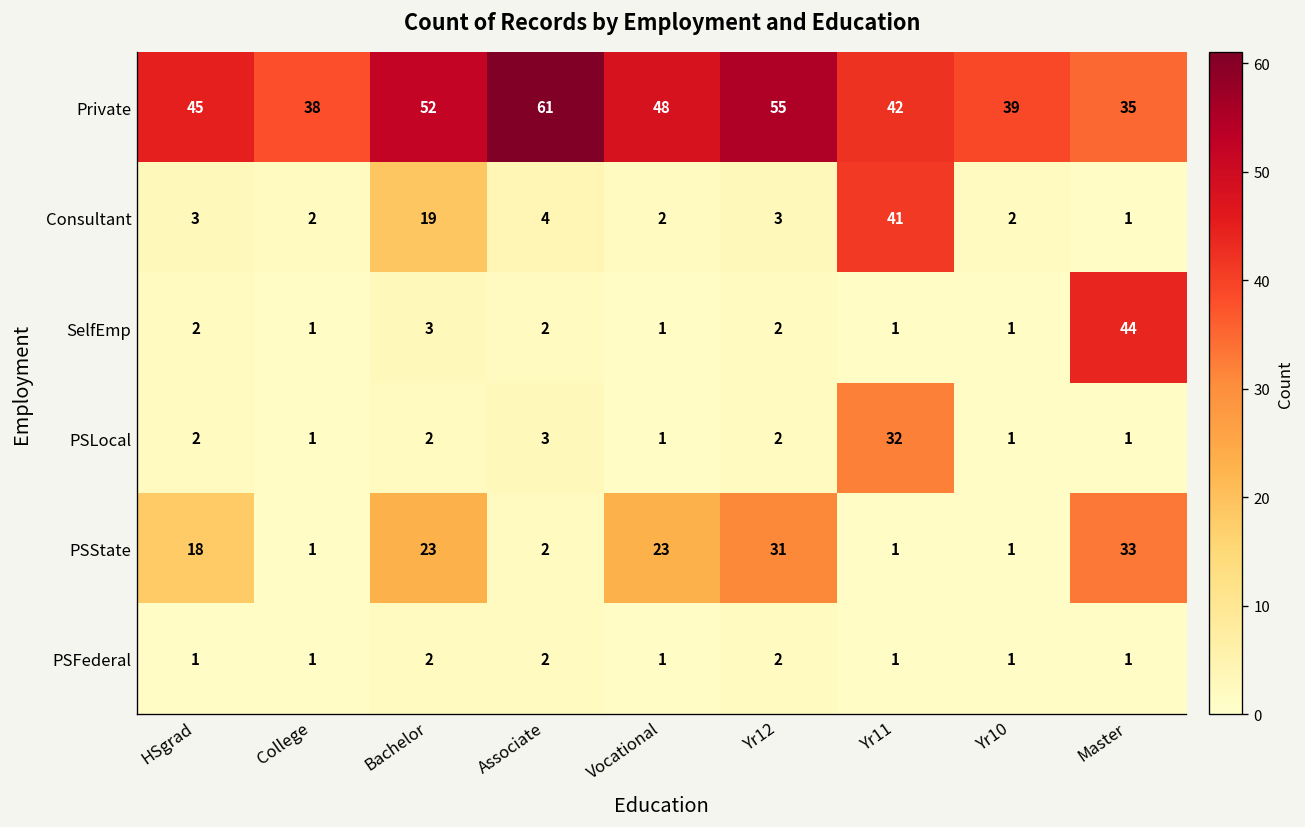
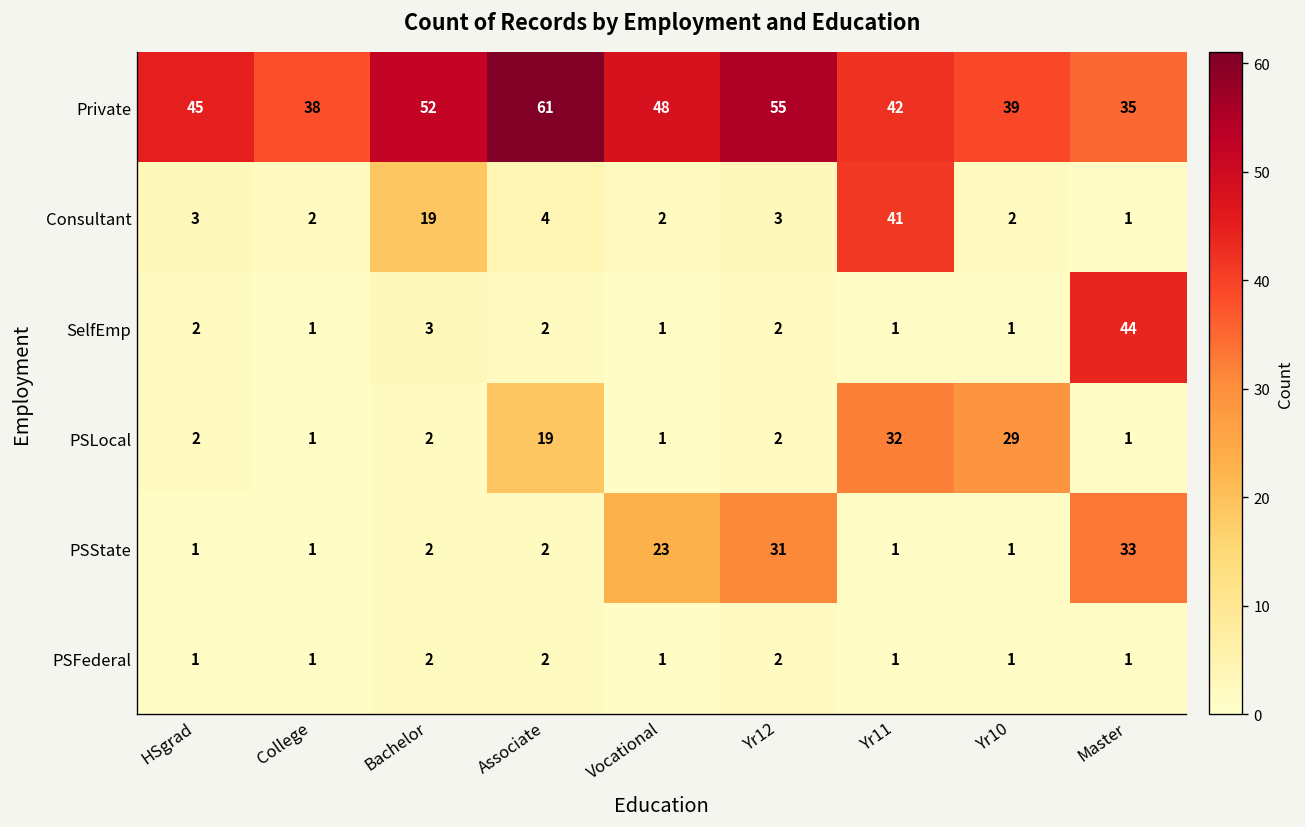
  {
    "Private": {
      "HSgrad": 45,
      "College": 38,
      "Bachelor": 52,
      "Associate": 61,
      "Vocational": 48,
      "Yr12": 55,
      "Yr11": 42,
      "Yr10": 39,
      "Master": 35
    },
    "Consultant": {
      "HSgrad": 3,
      "College": 2,
      "Bachelor": 19,
      "Associate": 4,
      "Vocational": 2,
      "Yr12": 3,
      "Yr11": 41,
      "Yr10": 2,
      "Master": 1
    },
    "SelfEmp": {
      "HSgrad": 2,
      "College": 1,
      "Bachelor": 3,
      "Associate": 2,
      "Vocational": 1,
      "Yr12": 2,
      "Yr11": 1,
      "Yr10": 1,
      "Master": 44
    },
    "PSLocal": {
      "HSgrad": 2,
      "College": 1,
      "Bachelor": 2,
-     "Associate": 3,
+     "Associate": 19,
      "Vocational": 1,
      "Yr12": 2,
      "Yr11": 32,
-     "Yr10": 1,
+     "Yr10": 29,
      "Master": 1
    },
    "PSState": {
-     "HSgrad": 18,
+     "HSgrad": 1,
      "College": 1,
-     "Bachelor": 23,
+     "Bachelor": 2,
      "Associate": 2,
      "Vocational": 23,
      "Yr12": 31,
      "Yr11": 1,
      "Yr10": 1,
      "Master": 33
    },
    "PSFederal": {
      "HSgrad": 1,
      "College": 1,
      "Bachelor": 2,
      "Associate": 2,
      "Vocational": 1,
      "Yr12": 2,
      "Yr11": 1,
      "Yr10": 1,
      "Master": 1
    }
  }
